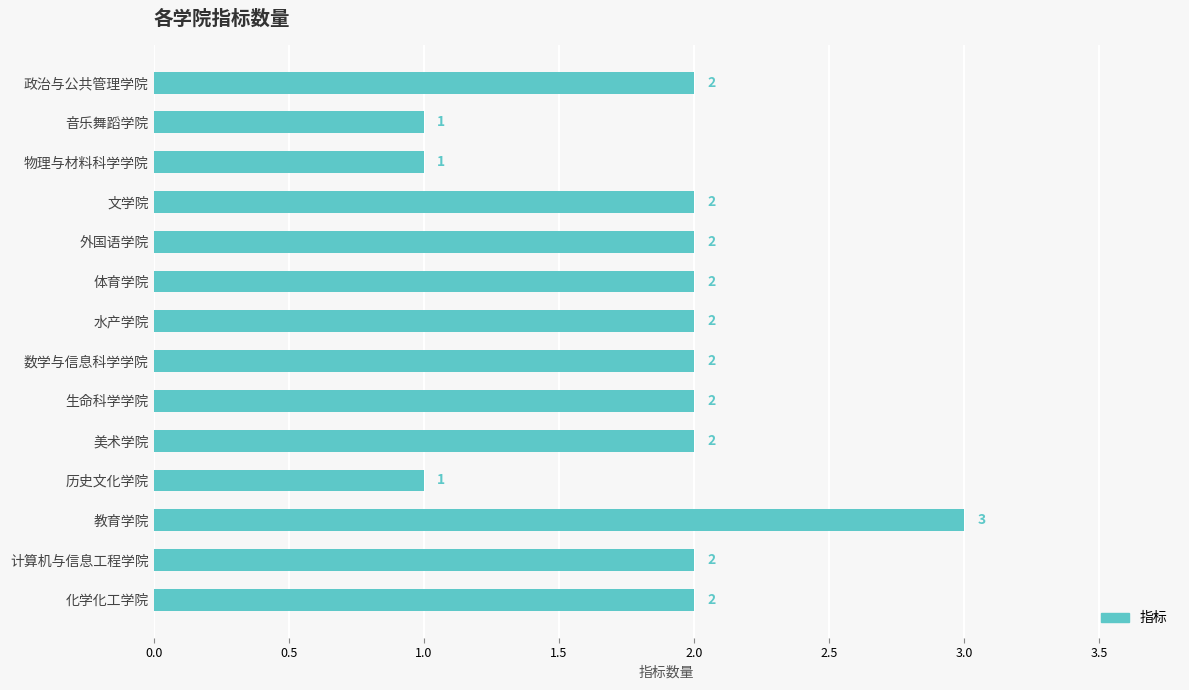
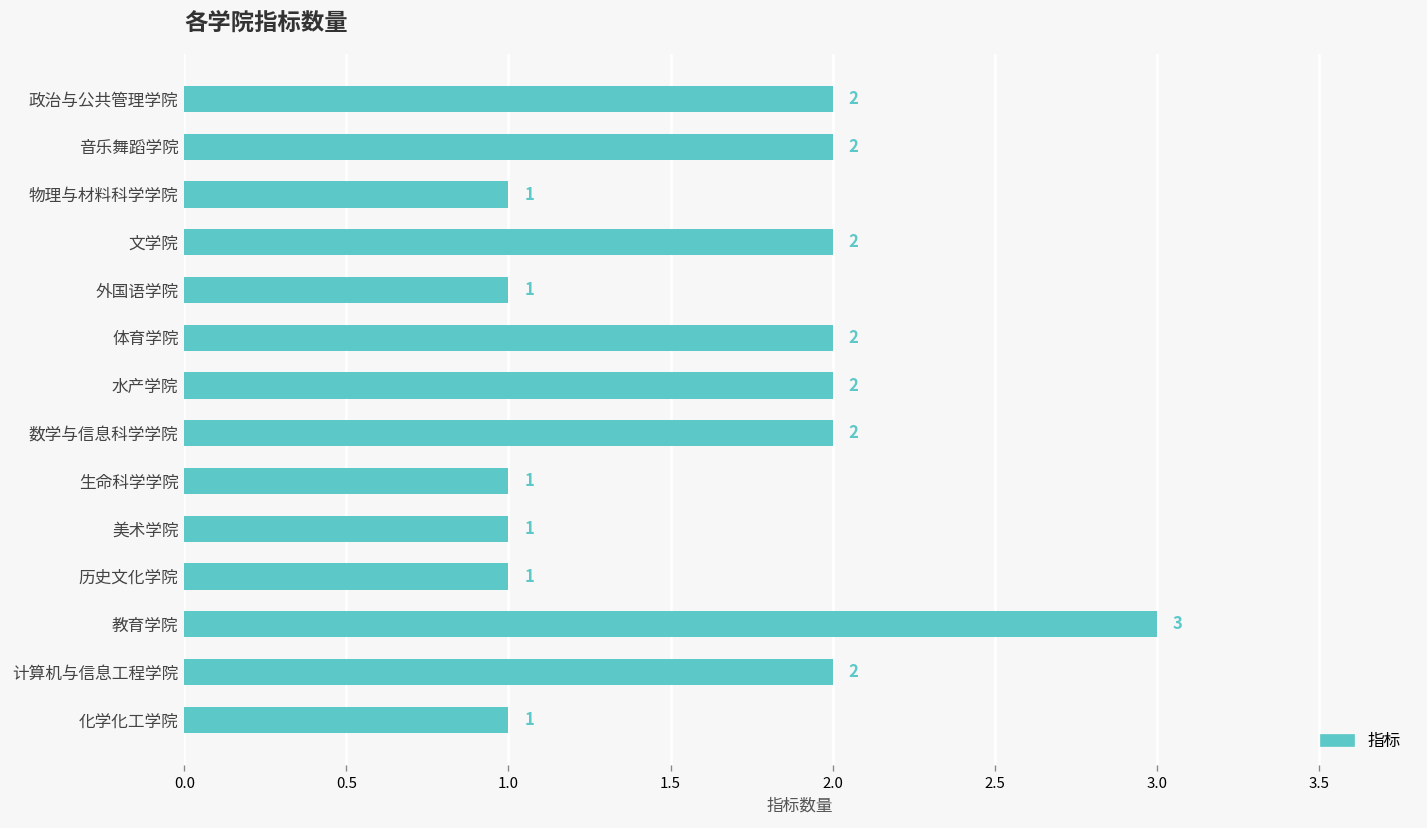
  {
    "政治与公共管理学院": 2,
-   "音乐舞蹈学院": 1,
+   "音乐舞蹈学院": 2,
    "物理与材料科学学院": 1,
    "文学院": 2,
-   "外国语学院": 2,
+   "外国语学院": 1,
    "体育学院": 2,
    "水产学院": 2,
    "数学与信息科学学院": 2,
-   "生命科学学院": 2,
-   "美术学院": 2,
+   "生命科学学院": 1,
+   "美术学院": 1,
    "历史文化学院": 1,
    "教育学院": 3,
    "计算机与信息工程学院": 2,
-   "化学化工学院": 2
+   "化学化工学院": 1
  }
